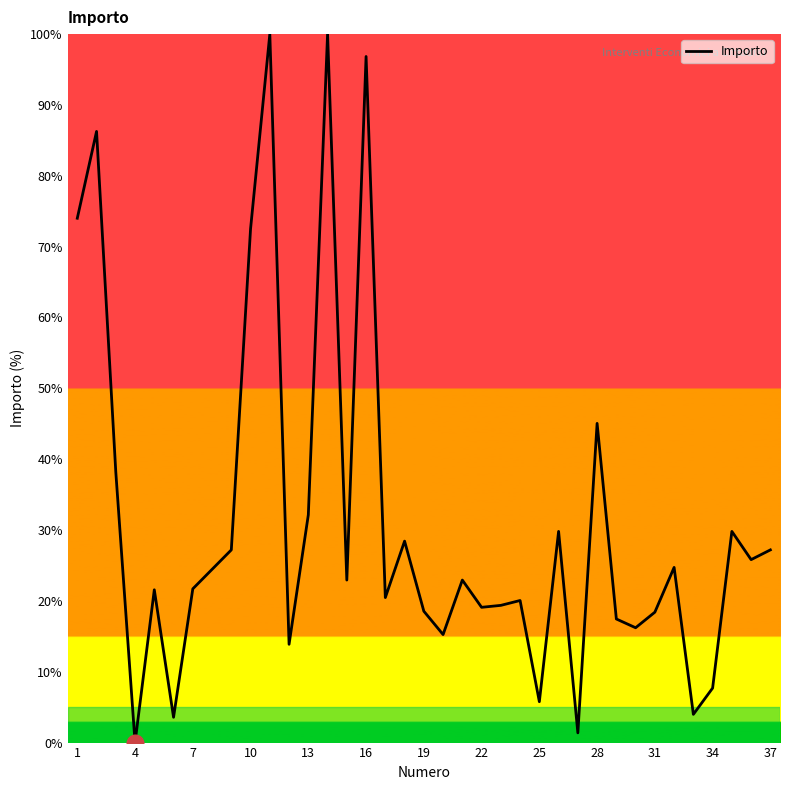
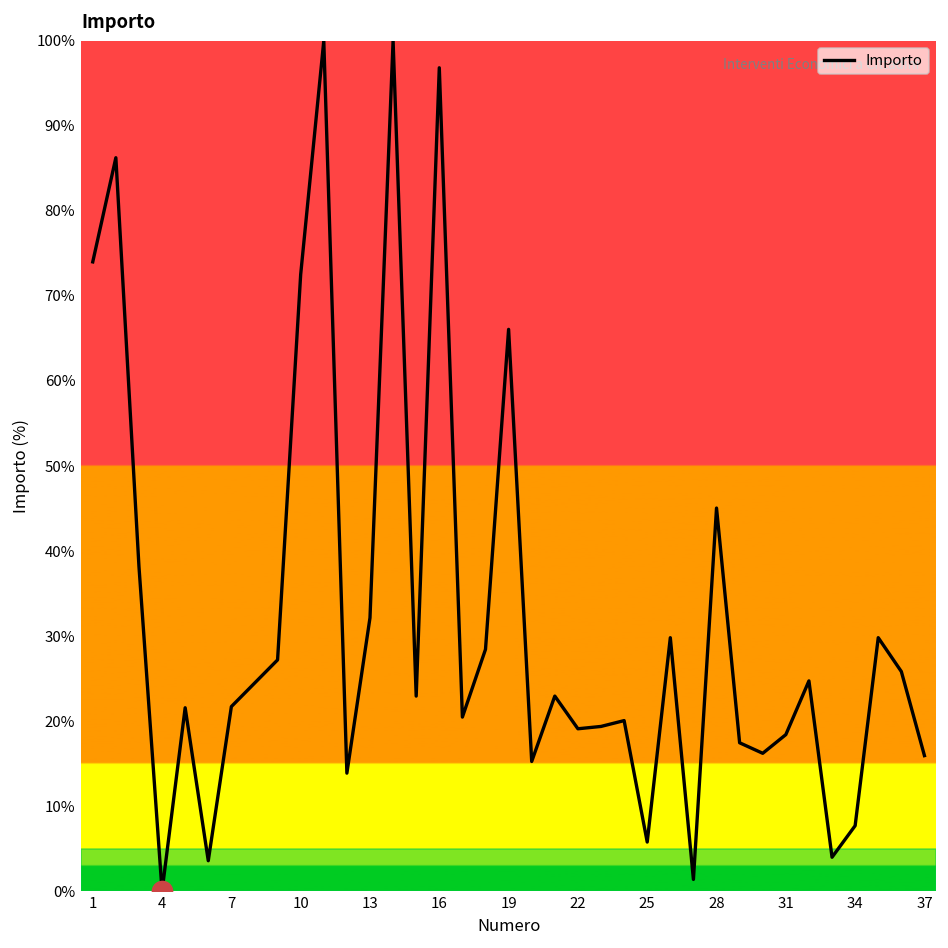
  {
    "Importo": {
      "1": "74%",
      "7": "22%",
      "10": "73%",
      "13": "32%",
      "16": "97%",
-     "19": "19%",
+     "19": "66%",
      "22": "19%",
      "25": "6%",
      "28": "45%",
      "31": "18%",
      "34": "8%",
-     "37": "27%"
+     "37": "16%"
    }
  }
